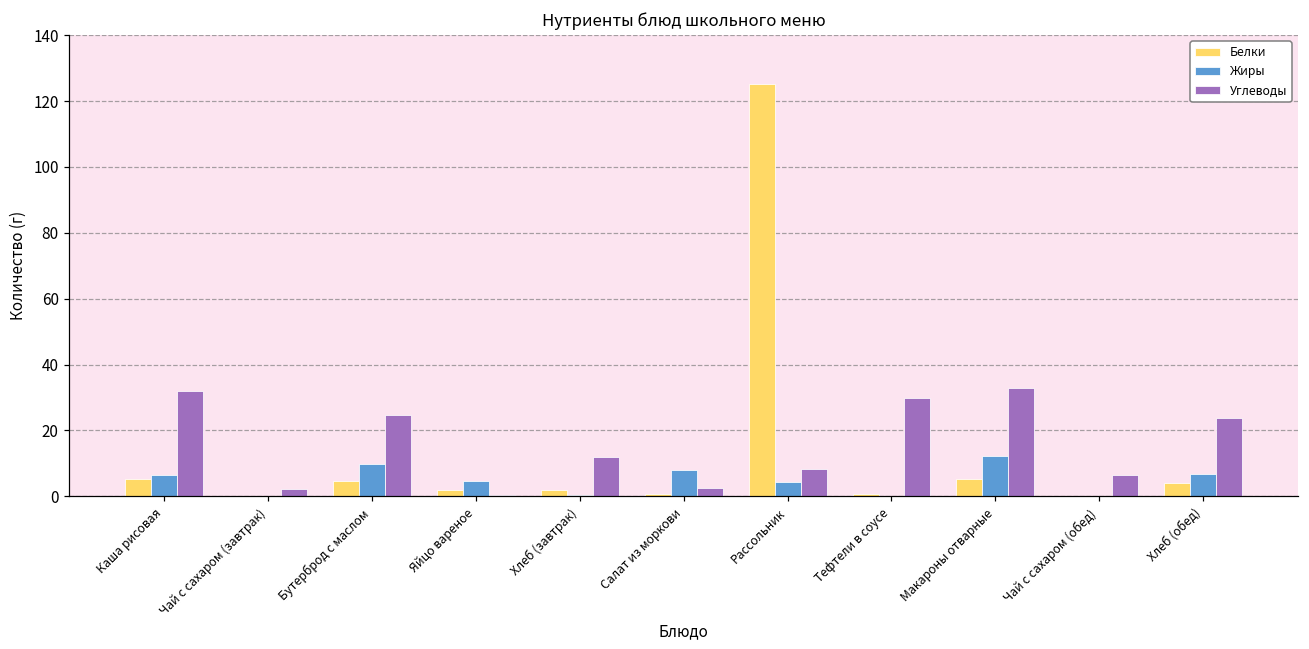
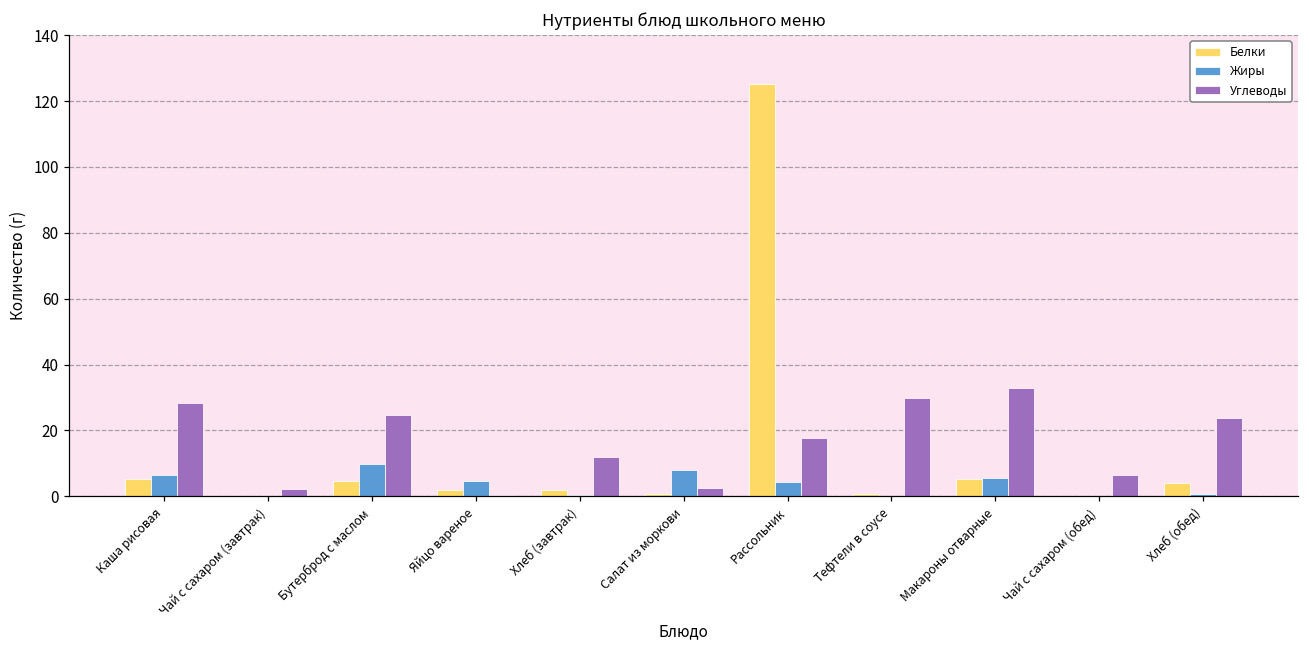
  {
    "Белки": {
      "Каша рисовая": 5,
      "Бутерброд с маслом": 5,
      "Яйцо вареное": 2,
      "Хлеб (завтрак)": 2,
      "Рассольник": 125,
      "Макароны отварные": 5,
      "Хлеб (обед)": 4
    },
    "Жиры": {
      "Каша рисовая": 7,
      "Чай с сахаром (завтрак)": 0,
      "Бутерброд с маслом": 10,
      "Яйцо вареное": 5,
      "Салат из моркови": 8,
      "Рассольник": 4,
-     "Макароны отварные": 12,
+     "Макароны отварные": 6,
      "Чай с сахаром (обед)": 0,
-     "Хлеб (обед)": 7
+     "Хлеб (обед)": 1
    },
    "Углеводы": {
-     "Каша рисовая": 32,
+     "Каша рисовая": 28,
      "Чай с сахаром (завтрак)": 2,
      "Бутерброд с маслом": 25,
      "Хлеб (завтрак)": 12,
      "Салат из моркови": 3,
-     "Рассольник": 8,
+     "Рассольник": 18,
      "Тефтели в соусе": 30,
      "Макароны отварные": 33,
      "Чай с сахаром (обед)": 7,
      "Хлеб (обед)": 24
    }
  }
